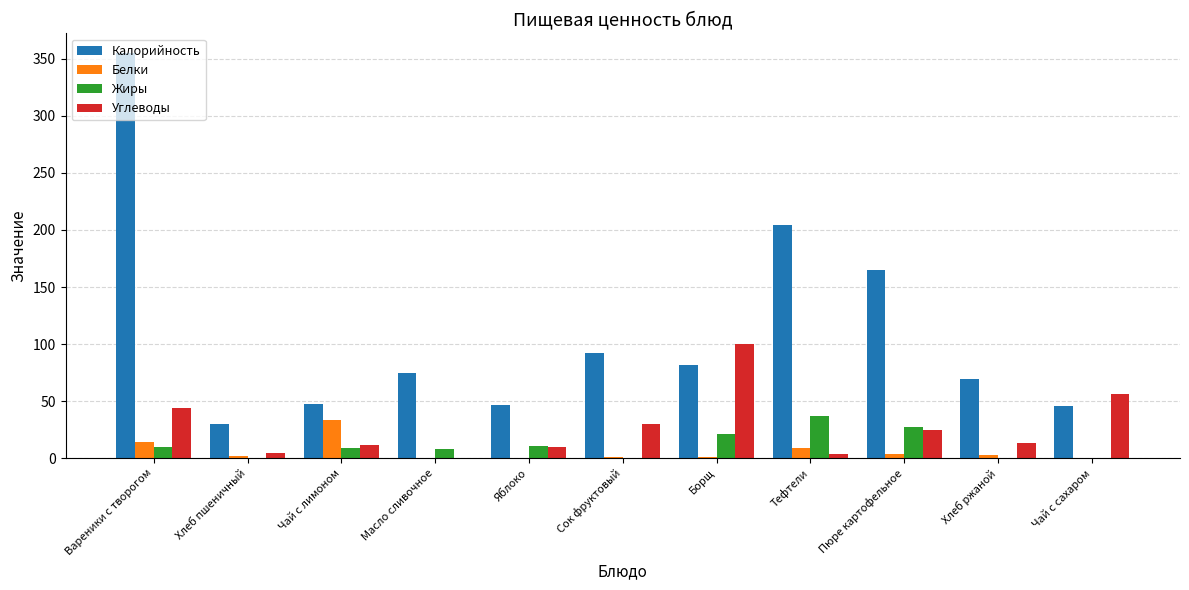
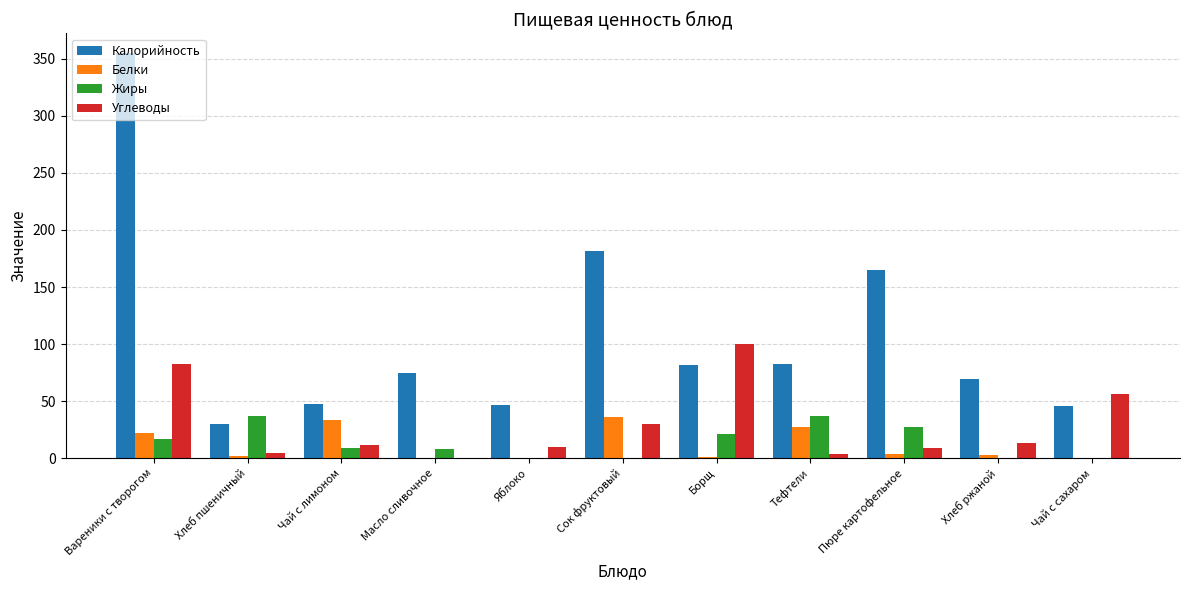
  {
    "Калорийность": {
      "Хлеб пшеничный": 30,
      "Чай с лимоном": 48,
      "Масло сливочное": 75,
      "Яблоко": 47,
-     "Сок фруктовый": 92,
+     "Сок фруктовый": 182,
      "Борщ": 82,
-     "Тефтели": 204,
+     "Тефтели": 83,
      "Пюре картофельное": 165,
      "Хлеб ржаной": 70,
      "Чай с сахаром": 45
    },
    "Белки": {
-     "Вареники с творогом": 14,
+     "Вареники с творогом": 22,
      "Хлеб пшеничный": 2,
      "Чай с лимоном": 33,
-     "Сок фруктовый": 1,
-     "Тефтели": 9,
+     "Сок фруктовый": 36,
+     "Тефтели": 27,
      "Пюре картофельное": 4,
      "Хлеб ржаной": 3
    },
    "Жиры": {
-     "Вареники с творогом": 10,
-     "Хлеб пшеничный": 0,
+     "Вареники с творогом": 17,
+     "Хлеб пшеничный": 37,
      "Чай с лимоном": 9,
      "Масло сливочное": 8,
-     "Яблоко": 10,
+     "Яблоко": 0,
      "Борщ": 21,
      "Тефтели": 37,
      "Пюре картофельное": 28
    },
    "Углеводы": {
-     "Вареники с творогом": 44,
+     "Вареники с творогом": 83,
      "Хлеб пшеничный": 5,
      "Чай с лимоном": 11,
      "Яблоко": 10,
      "Сок фруктовый": 30,
      "Борщ": 100,
      "Тефтели": 4,
-     "Пюре картофельное": 25,
+     "Пюре картофельное": 9,
      "Хлеб ржаной": 13,
      "Чай с сахаром": 56
    }
  }
